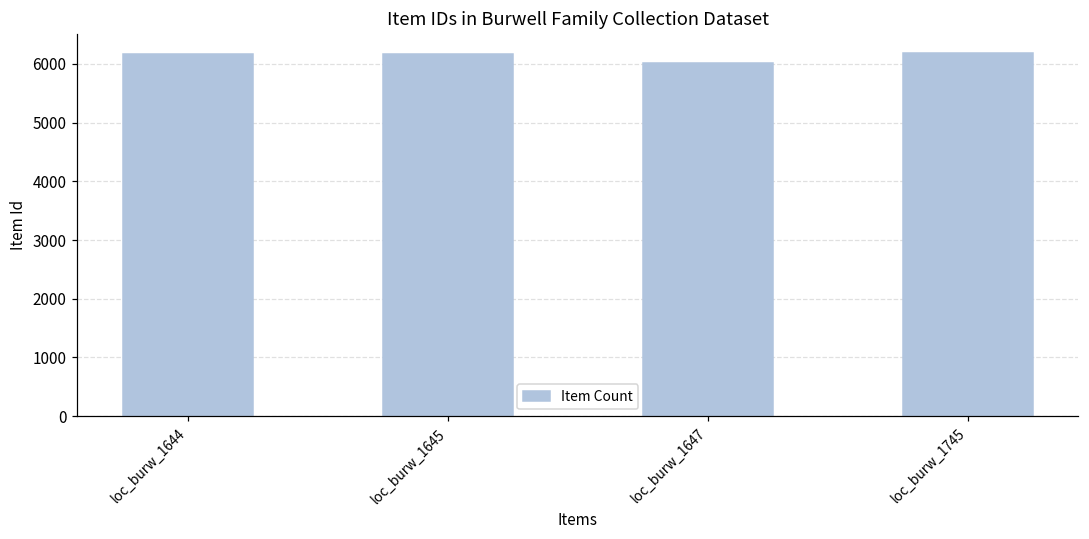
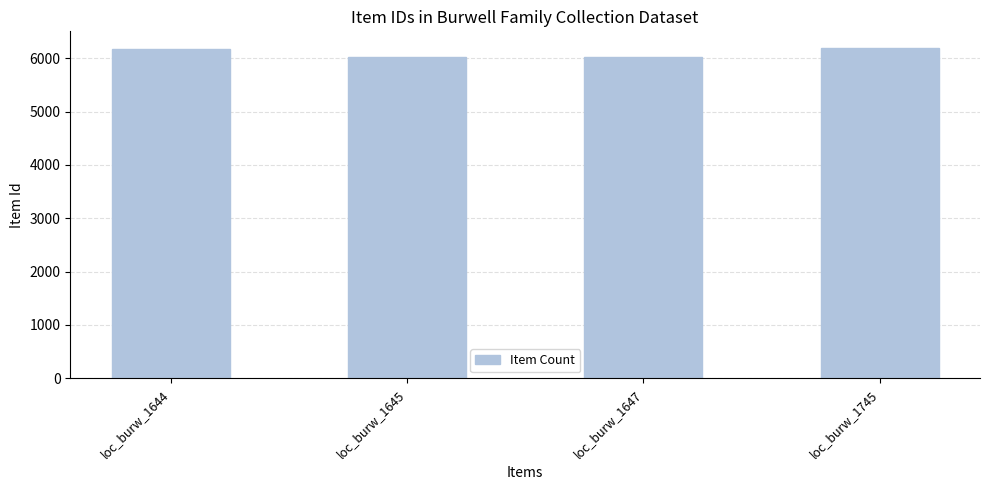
  {
    "loc_burw_1644": 6200,
-   "loc_burw_1645": 6200,
+   "loc_burw_1645": 6000,
    "loc_burw_1647": 6000,
    "loc_burw_1745": 6200
  }
